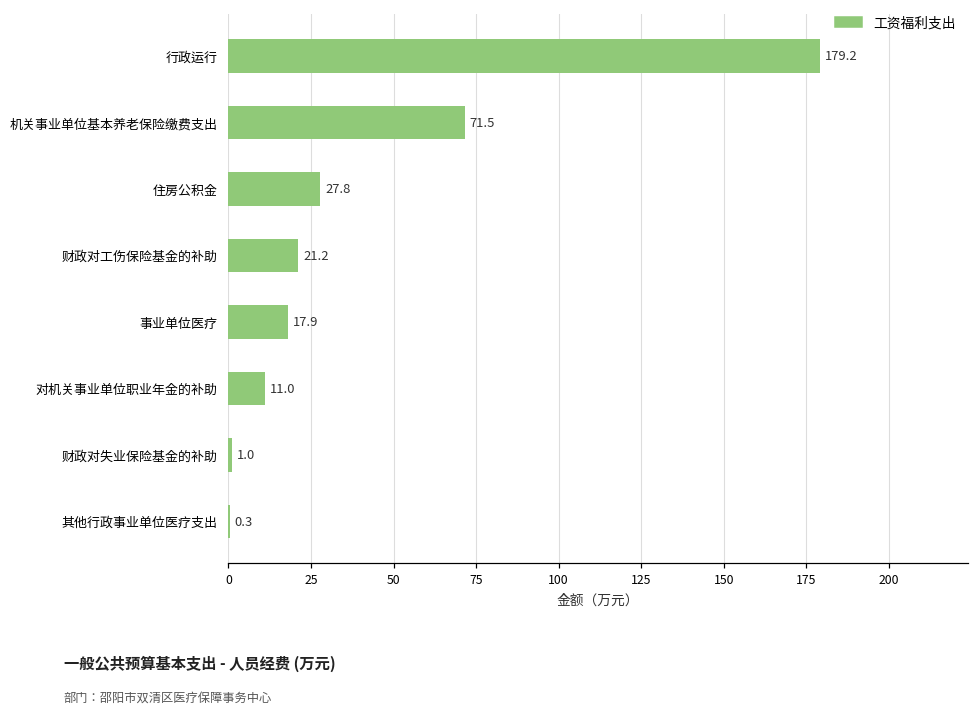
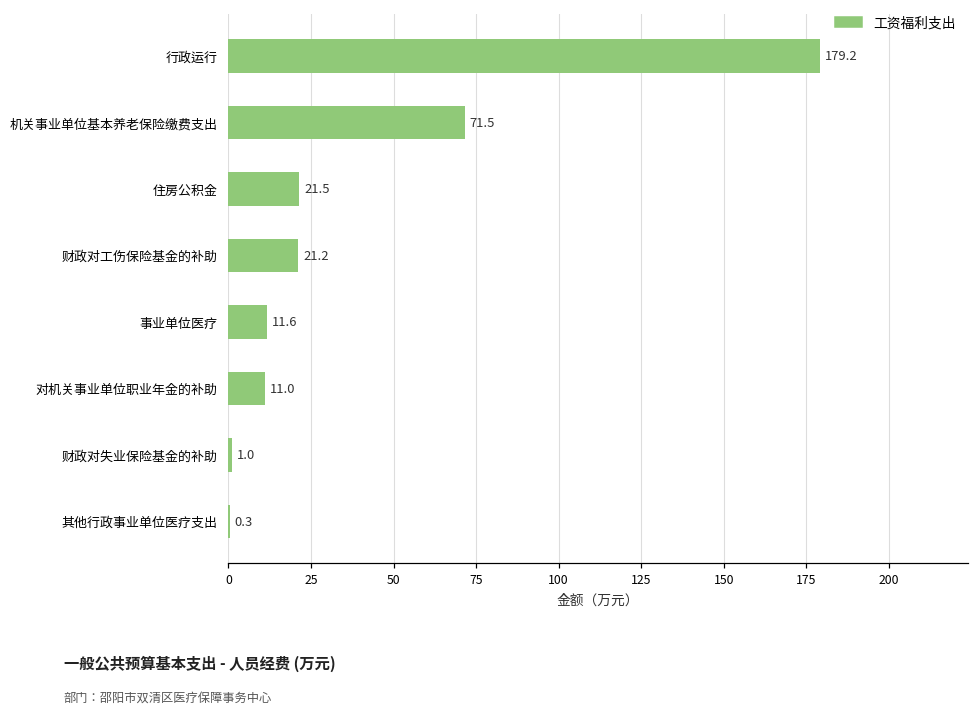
  {
    "行政运行": 179.2,
    "机关事业单位基本养老保险缴费支出": 71.5,
-   "住房公积金": 27.8,
+   "住房公积金": 21.5,
    "财政对工伤保险基金的补助": 21.2,
-   "事业单位医疗": 17.9,
+   "事业单位医疗": 11.6,
    "对机关事业单位职业年金的补助": 11.0,
    "财政对失业保险基金的补助": 1.0,
    "其他行政事业单位医疗支出": 0.3
  }
